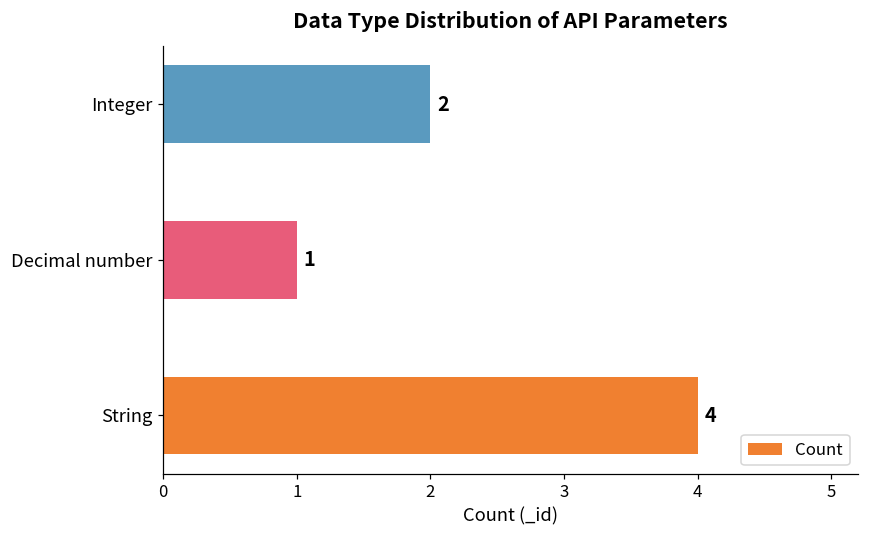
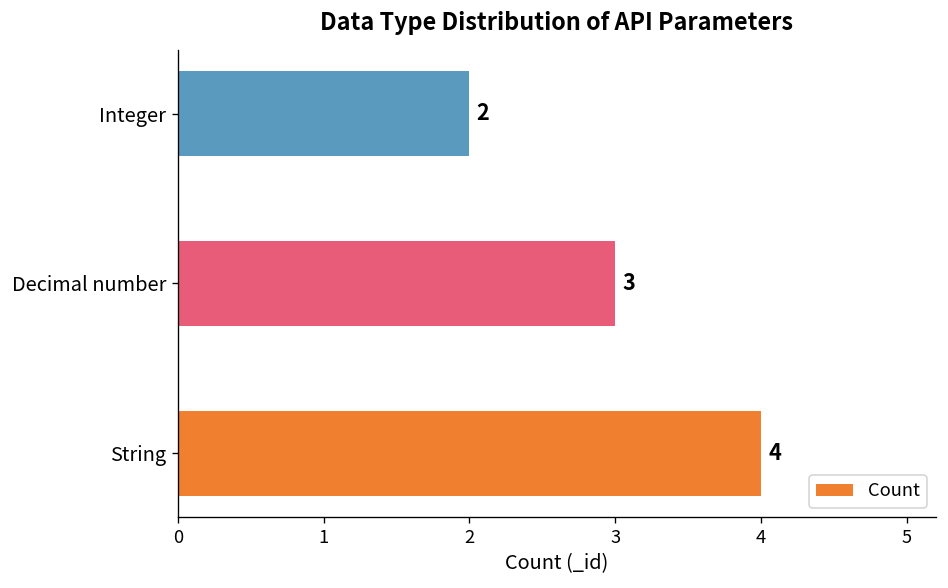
  {
    "Integer": 2,
-   "Decimal number": 1,
+   "Decimal number": 3,
    "String": 4
  }
